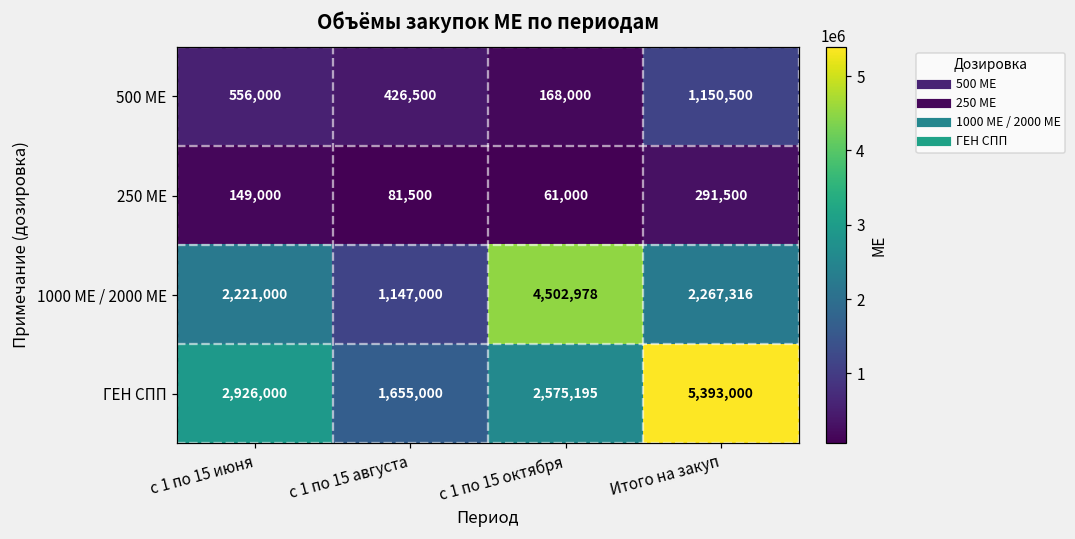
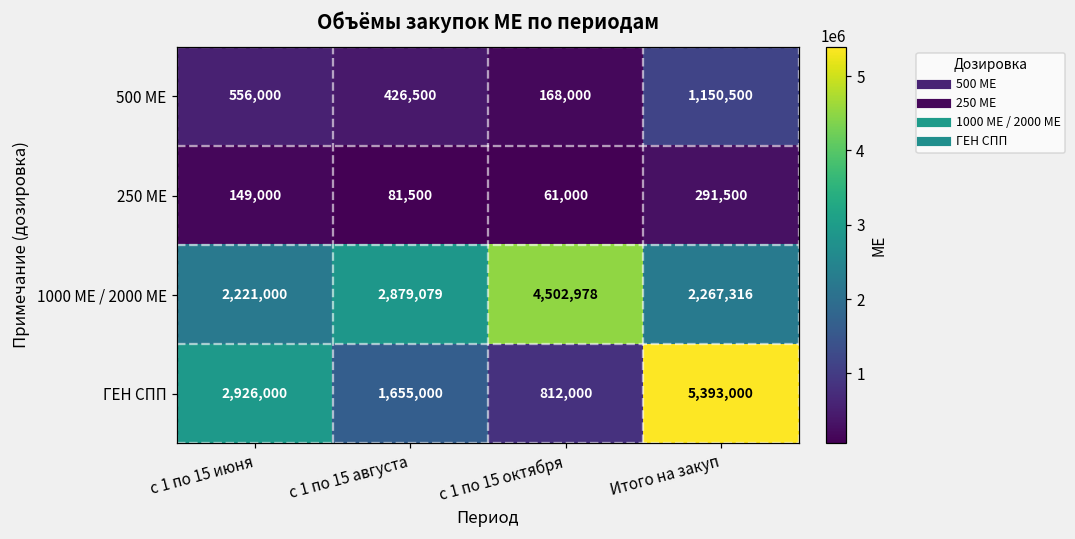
  {
    "500 МЕ": {
      "с 1 по 15 июня": "556,000",
      "с 1 по 15 августа": "426,500",
      "с 1 по 15 октября": "168,000",
      "Итого на закуп": "1,150,500"
    },
    "250 МЕ": {
      "с 1 по 15 июня": "149,000",
      "с 1 по 15 августа": "81,500",
      "с 1 по 15 октября": "61,000",
      "Итого на закуп": "291,500"
    },
    "1000 МЕ / 2000 МЕ": {
      "с 1 по 15 июня": "2,221,000",
-     "с 1 по 15 августа": "1,147,000",
+     "с 1 по 15 августа": "2,879,079",
      "с 1 по 15 октября": "4,502,978",
      "Итого на закуп": "2,267,316"
    },
    "ГЕН СПП": {
      "с 1 по 15 июня": "2,926,000",
      "с 1 по 15 августа": "1,655,000",
-     "с 1 по 15 октября": "2,575,195",
+     "с 1 по 15 октября": "812,000",
      "Итого на закуп": "5,393,000"
    }
  }
